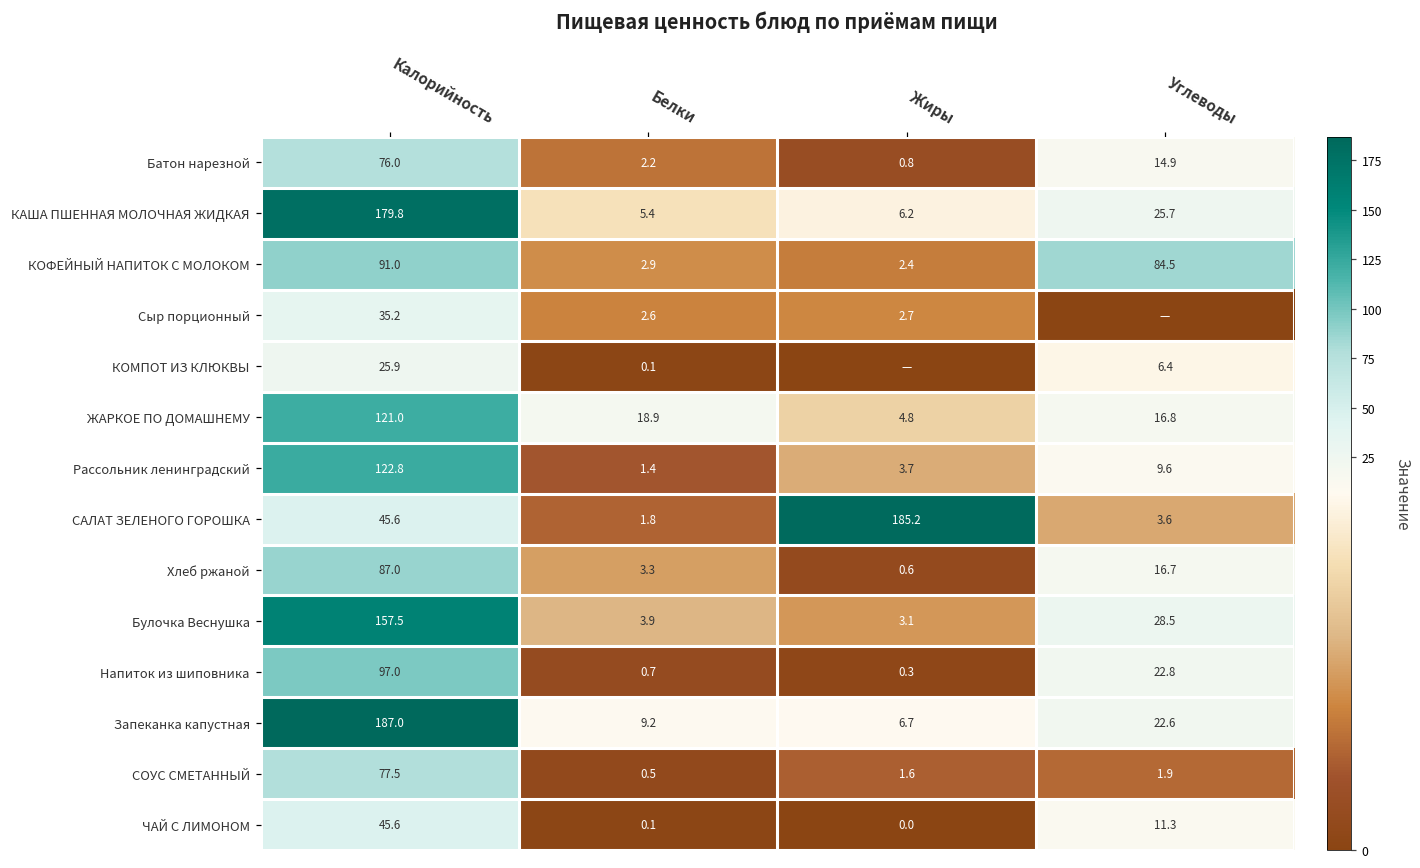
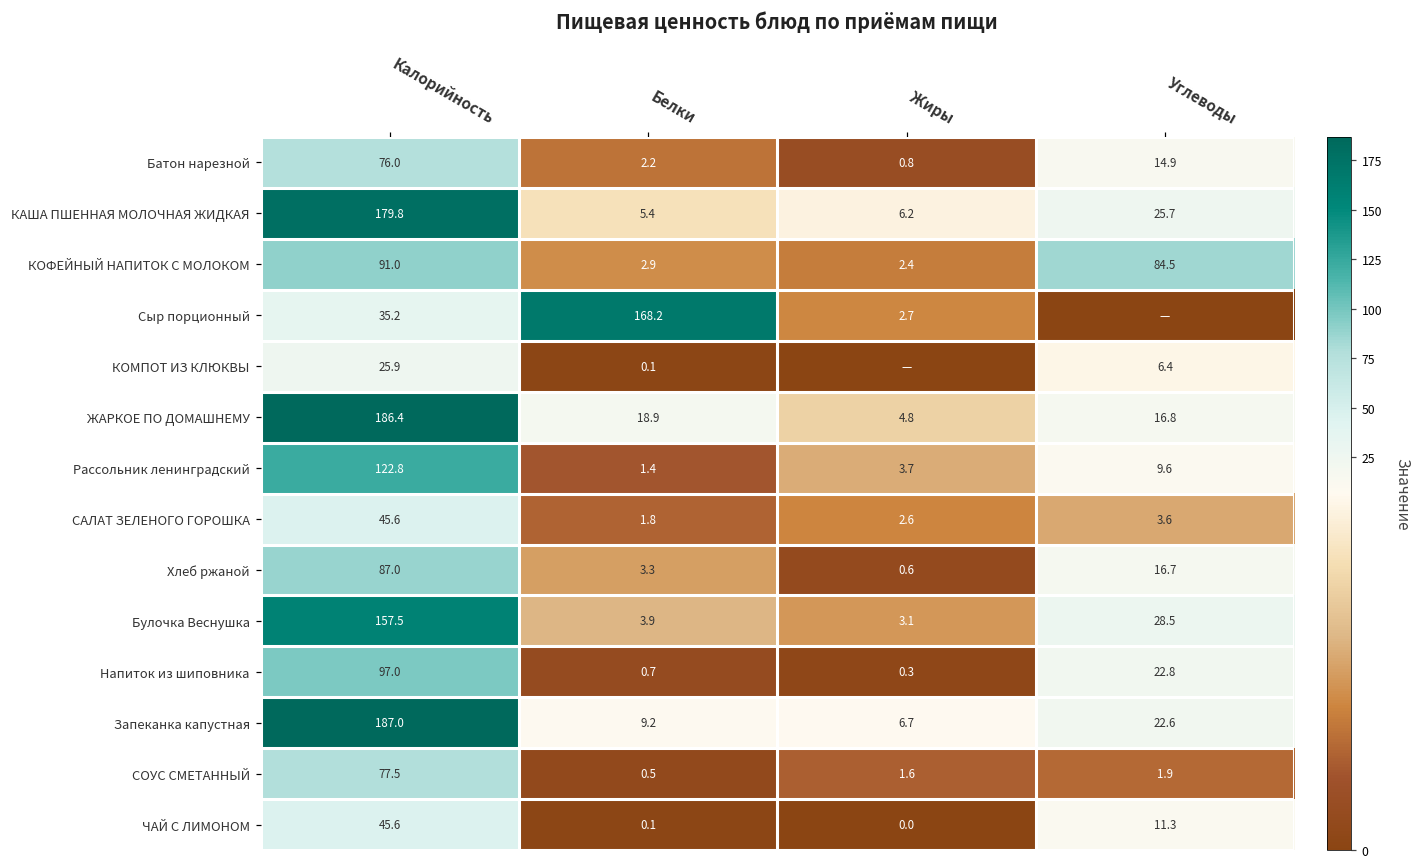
  {
    "Батон нарезной": {
      "Калорийность": 76.0,
      "Белки": 2.2,
      "Жиры": 0.8,
      "Углеводы": 14.9
    },
    "КАША ПШЕННАЯ МОЛОЧНАЯ ЖИДКАЯ": {
      "Калорийность": 179.8,
      "Белки": 5.4,
      "Жиры": 6.2,
      "Углеводы": 25.7
    },
    "КОФЕЙНЫЙ НАПИТОК С МОЛОКОМ": {
      "Калорийность": 91.0,
      "Белки": 2.9,
      "Жиры": 2.4,
      "Углеводы": 84.5
    },
    "Сыр порционный": {
      "Калорийность": 35.2,
-     "Белки": 2.6,
+     "Белки": 168.2,
      "Жиры": 2.7
    },
    "КОМПОТ ИЗ КЛЮКВЫ": {
      "Калорийность": 25.9,
      "Белки": 0.1,
      "Углеводы": 6.4
    },
    "ЖАРКОЕ ПО ДОМАШНЕМУ": {
-     "Калорийность": 121.0,
+     "Калорийность": 186.4,
      "Белки": 18.9,
      "Жиры": 4.8,
      "Углеводы": 16.8
    },
    "Рассольник ленинградский": {
      "Калорийность": 122.8,
      "Белки": 1.4,
      "Жиры": 3.7,
      "Углеводы": 9.6
    },
    "САЛАТ ЗЕЛЕНОГО ГОРОШКА": {
      "Калорийность": 45.6,
      "Белки": 1.8,
-     "Жиры": 185.2,
+     "Жиры": 2.6,
      "Углеводы": 3.6
    },
    "Хлеб ржаной": {
      "Калорийность": 87.0,
      "Белки": 3.3,
      "Жиры": 0.6,
      "Углеводы": 16.7
    },
    "Булочка Веснушка": {
      "Калорийность": 157.5,
      "Белки": 3.9,
      "Жиры": 3.1,
      "Углеводы": 28.5
    },
    "Напиток из шиповника": {
      "Калорийность": 97.0,
      "Белки": 0.7,
      "Жиры": 0.3,
      "Углеводы": 22.8
    },
    "Запеканка капустная": {
      "Калорийность": 187.0,
      "Белки": 9.2,
      "Жиры": 6.7,
      "Углеводы": 22.6
    },
    "СОУС СМЕТАННЫЙ": {
      "Калорийность": 77.5,
      "Белки": 0.5,
      "Жиры": 1.6,
      "Углеводы": 1.9
    },
    "ЧАЙ С ЛИМОНОМ": {
      "Калорийность": 45.6,
      "Белки": 0.1,
      "Жиры": 0.0,
      "Углеводы": 11.3
    }
  }
